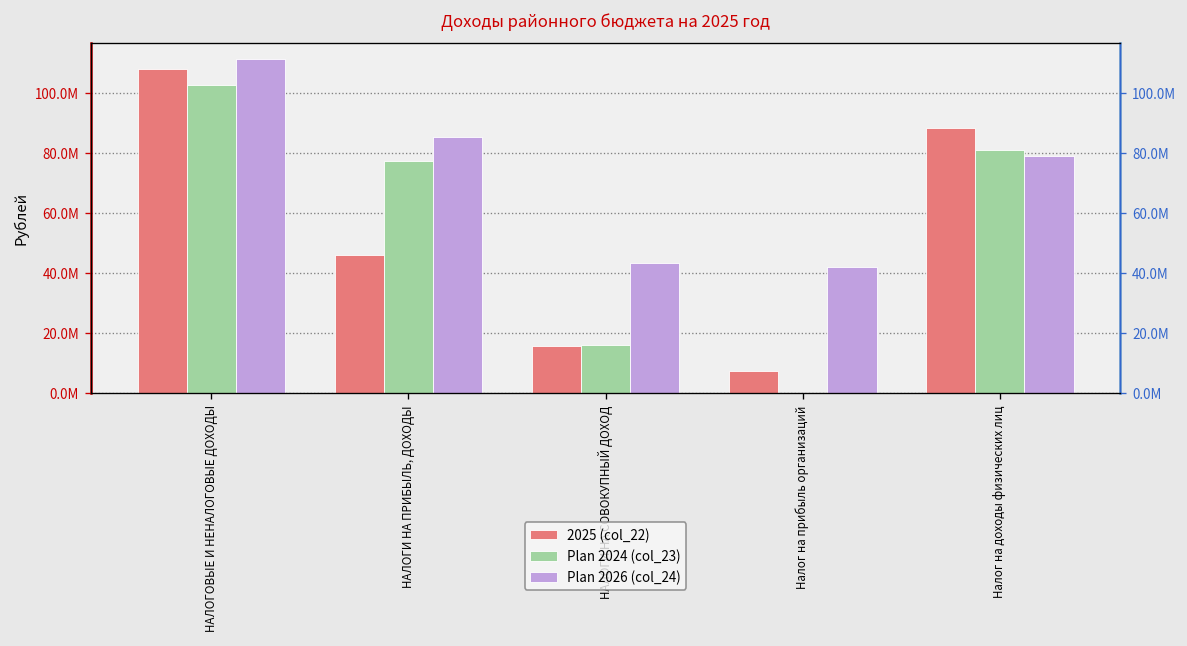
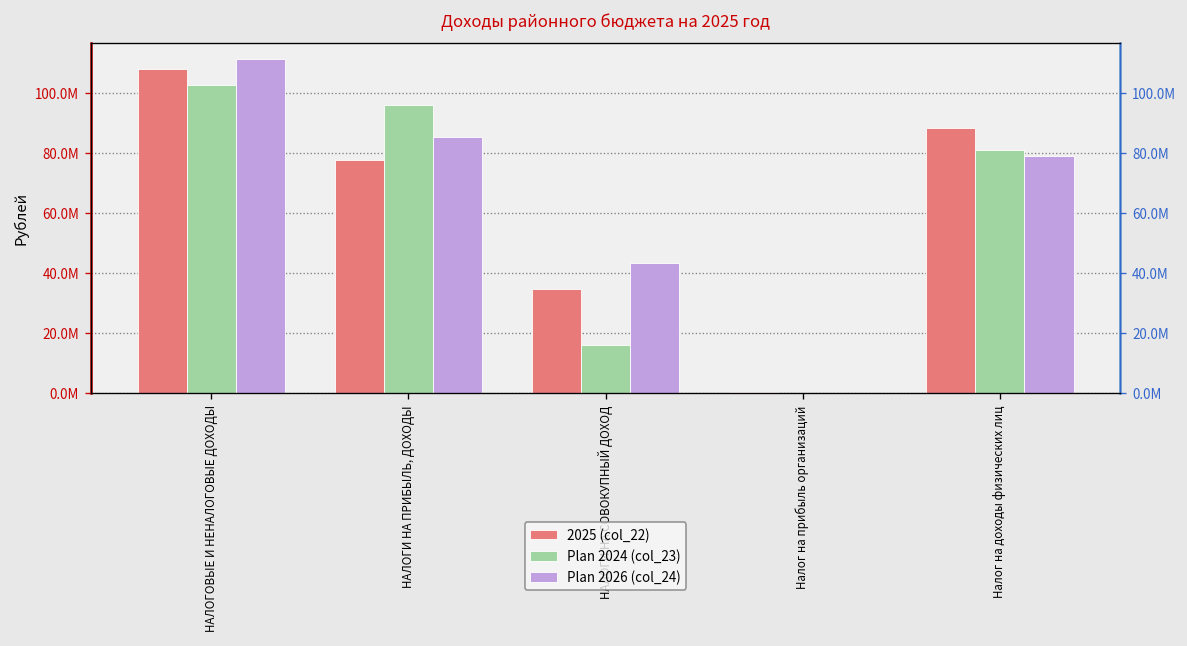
  {
    "2025 (col_22)": {
      "НАЛОГОВЫЕ И НЕНАЛОГОВЫЕ ДОХОДЫ": 108000000,
-     "НАЛОГИ НА ПРИБЫЛЬ, ДОХОДЫ": 46000000,
-     "НАЛОГИ НА СОВОКУПНЫЙ ДОХОД": 16000000,
-     "Налог на прибыль организаций": 7000000,
+     "НАЛОГИ НА ПРИБЫЛЬ, ДОХОДЫ": 78000000,
+     "НАЛОГИ НА СОВОКУПНЫЙ ДОХОД": 35000000,
+     "Налог на прибыль организаций": 0,
      "Налог на доходы физических лиц": 88000000
    },
    "Plan 2024 (col_23)": {
      "НАЛОГОВЫЕ И НЕНАЛОГОВЫЕ ДОХОДЫ": 103000000,
-     "НАЛОГИ НА ПРИБЫЛЬ, ДОХОДЫ": 77000000,
+     "НАЛОГИ НА ПРИБЫЛЬ, ДОХОДЫ": 96000000,
      "НАЛОГИ НА СОВОКУПНЫЙ ДОХОД": 16000000,
      "Налог на доходы физических лиц": 81000000
    },
    "Plan 2026 (col_24)": {
      "НАЛОГОВЫЕ И НЕНАЛОГОВЫЕ ДОХОДЫ": 111000000,
      "НАЛОГИ НА ПРИБЫЛЬ, ДОХОДЫ": 85000000,
      "НАЛОГИ НА СОВОКУПНЫЙ ДОХОД": 43000000,
-     "Налог на прибыль организаций": 42000000,
+     "Налог на прибыль организаций": 0,
      "Налог на доходы физических лиц": 79000000
    }
  }
